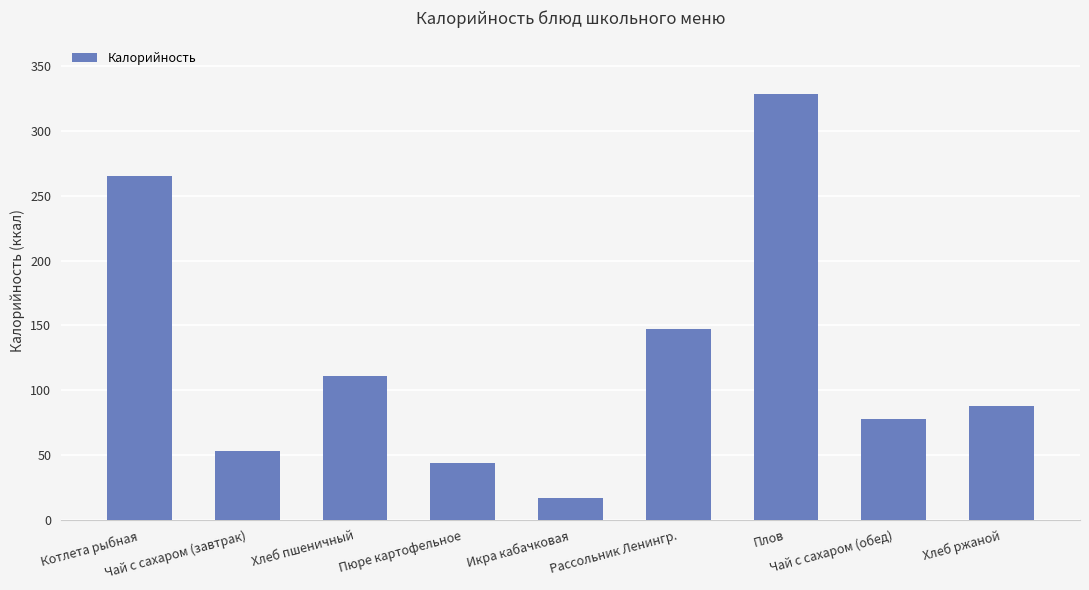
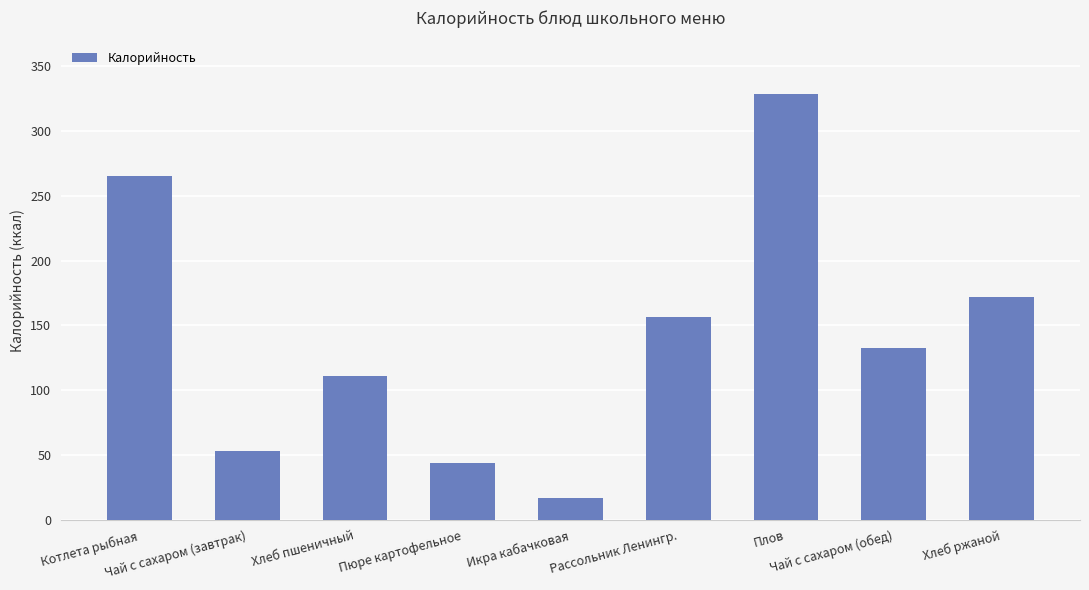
  {
    "Котлета рыбная": 265,
    "Чай с сахаром (завтрак)": 53,
    "Хлеб пшеничный": 111,
    "Пюре картофельное": 44,
    "Икра кабачковая": 17,
-   "Рассольник Ленингр.": 147,
+   "Рассольник Ленингр.": 157,
    "Плов": 328,
-   "Чай с сахаром (обед)": 78,
-   "Хлеб ржаной": 88
+   "Чай с сахаром (обед)": 133,
+   "Хлеб ржаной": 172
  }
